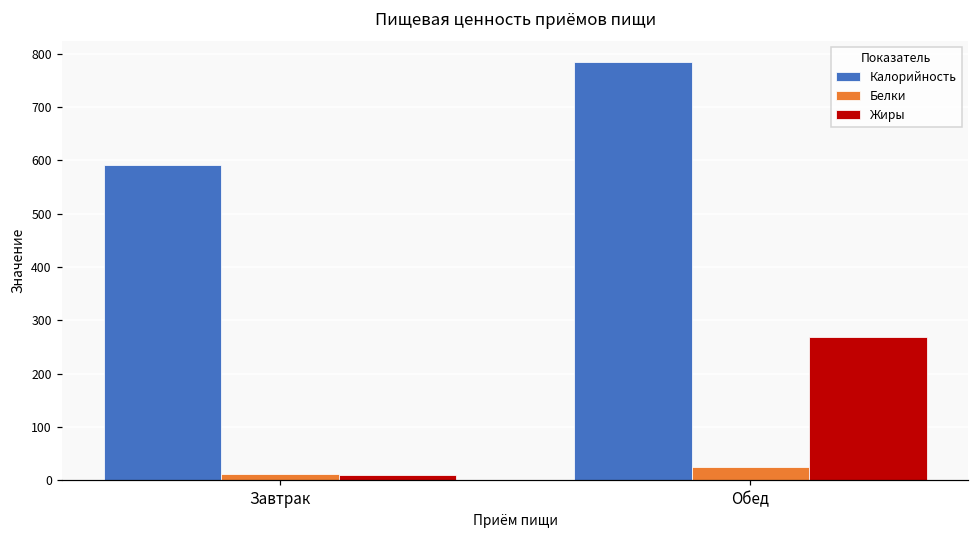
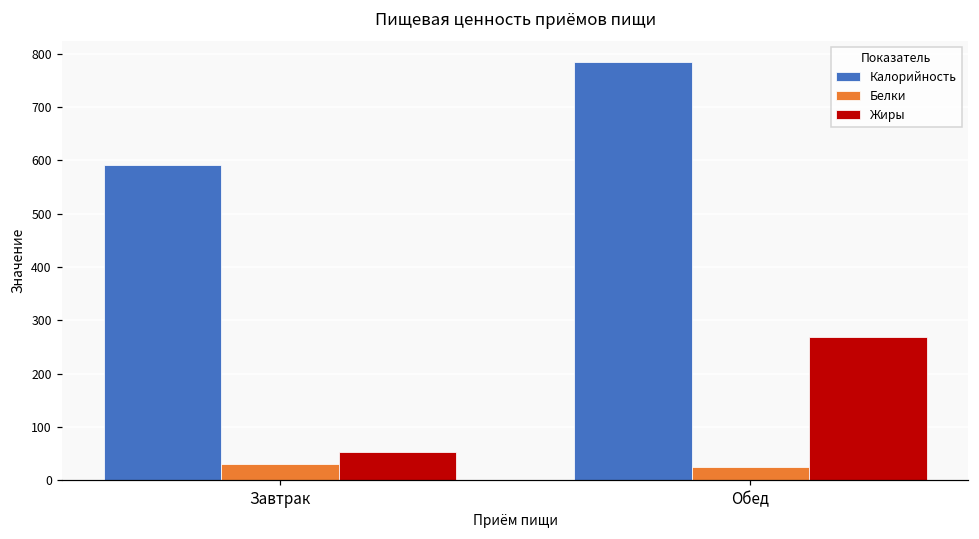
  {
    "Калорийность": {
      "Завтрак": 590,
      "Обед": 790
    },
    "Белки": {
-     "Завтрак": 10,
+     "Завтрак": 30,
      "Обед": 20
    },
    "Жиры": {
-     "Завтрак": 10,
+     "Завтрак": 50,
      "Обед": 270
    }
  }
